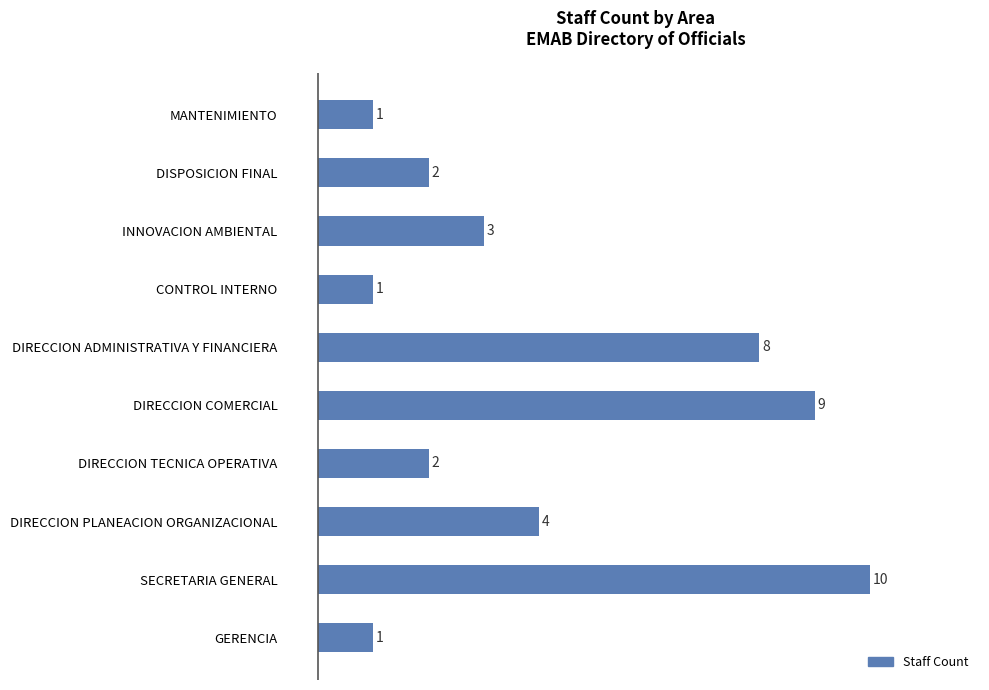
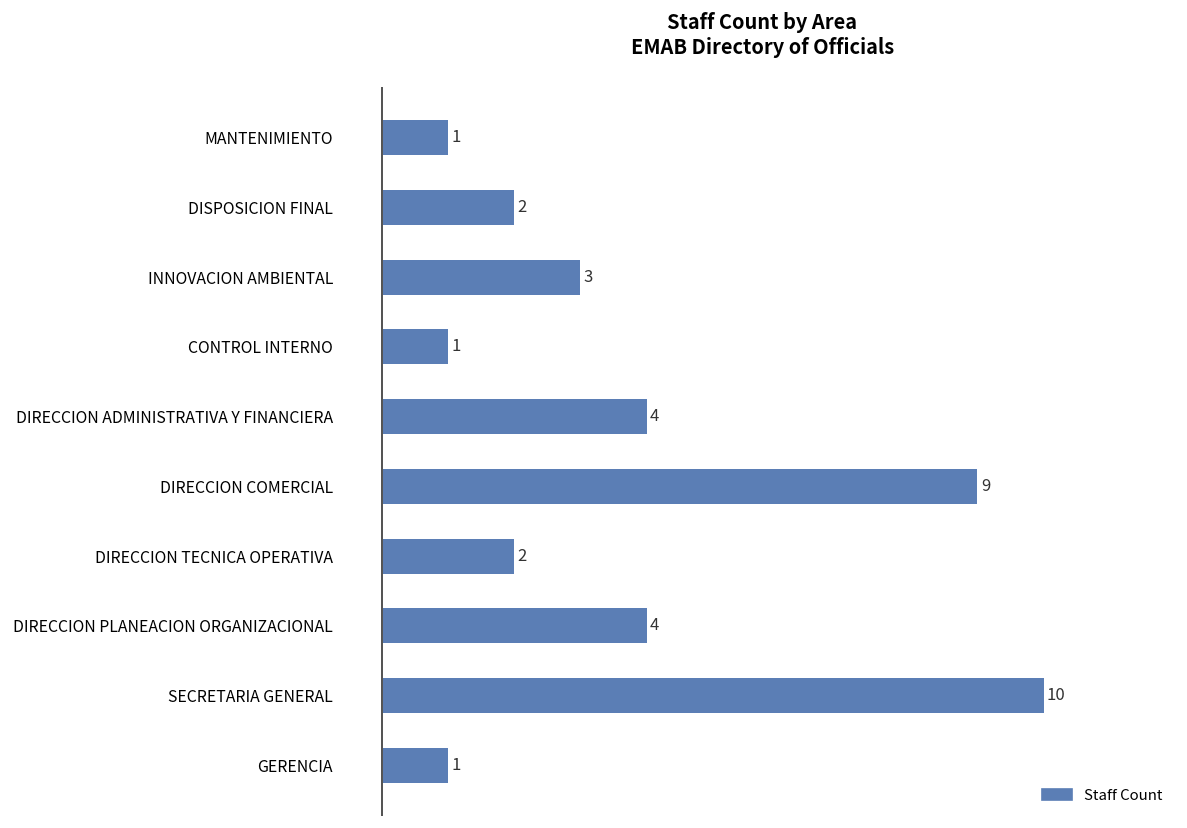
  {
    "MANTENIMIENTO": 1,
    "DISPOSICION FINAL": 2,
    "INNOVACION AMBIENTAL": 3,
    "CONTROL INTERNO": 1,
-   "DIRECCION ADMINISTRATIVA Y FINANCIERA": 8,
+   "DIRECCION ADMINISTRATIVA Y FINANCIERA": 4,
    "DIRECCION COMERCIAL": 9,
    "DIRECCION TECNICA OPERATIVA": 2,
    "DIRECCION PLANEACION ORGANIZACIONAL": 4,
    "SECRETARIA GENERAL": 10,
    "GERENCIA": 1
  }
